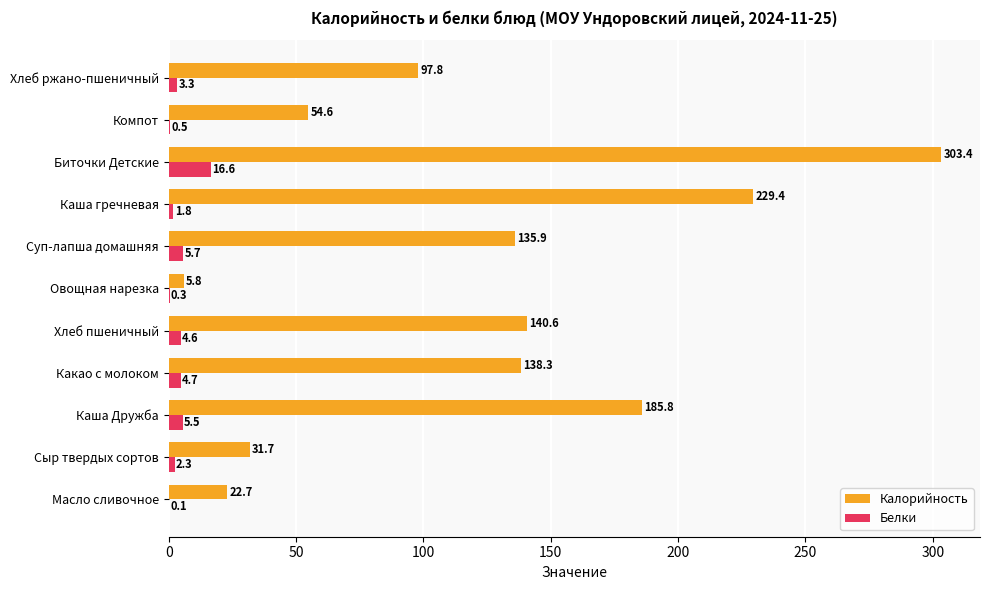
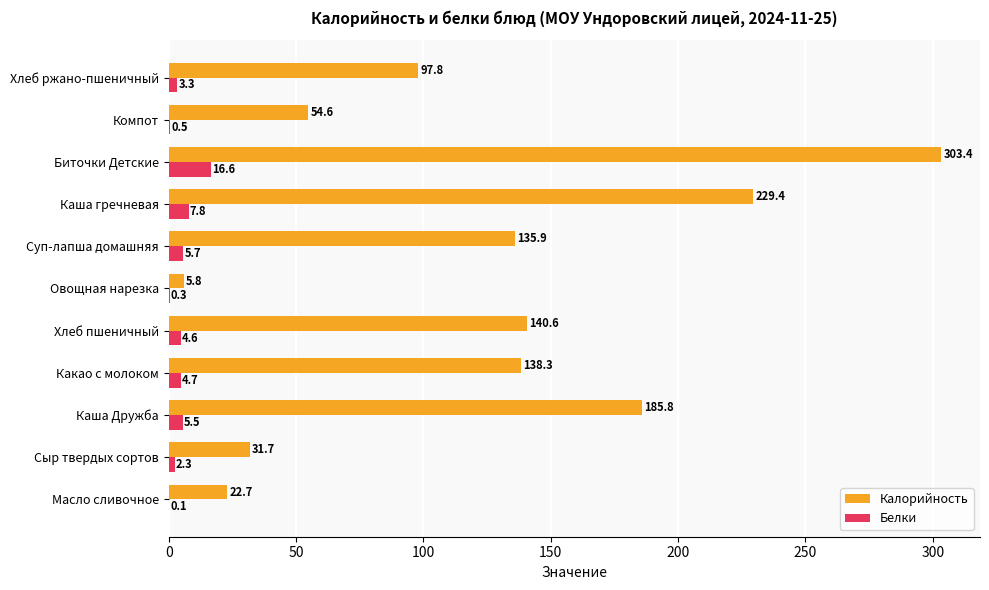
  {
    "Калорийность": {
      "Хлеб ржано-пшеничный": 97.8,
      "Компот": 54.6,
      "Биточки Детские": 303.4,
      "Каша гречневая": 229.4,
      "Суп-лапша домашняя": 135.9,
      "Овощная нарезка": 5.8,
      "Хлеб пшеничный": 140.6,
      "Какао с молоком": 138.3,
      "Каша Дружба": 185.8,
      "Сыр твердых сортов": 31.7,
      "Масло сливочное": 22.7
    },
    "Белки": {
      "Хлеб ржано-пшеничный": 3.3,
      "Компот": 0.5,
      "Биточки Детские": 16.6,
-     "Каша гречневая": 1.8,
+     "Каша гречневая": 7.8,
      "Суп-лапша домашняя": 5.7,
      "Овощная нарезка": 0.3,
      "Хлеб пшеничный": 4.6,
      "Какао с молоком": 4.7,
      "Каша Дружба": 5.5,
      "Сыр твердых сортов": 2.3,
      "Масло сливочное": 0.1
    }
  }
